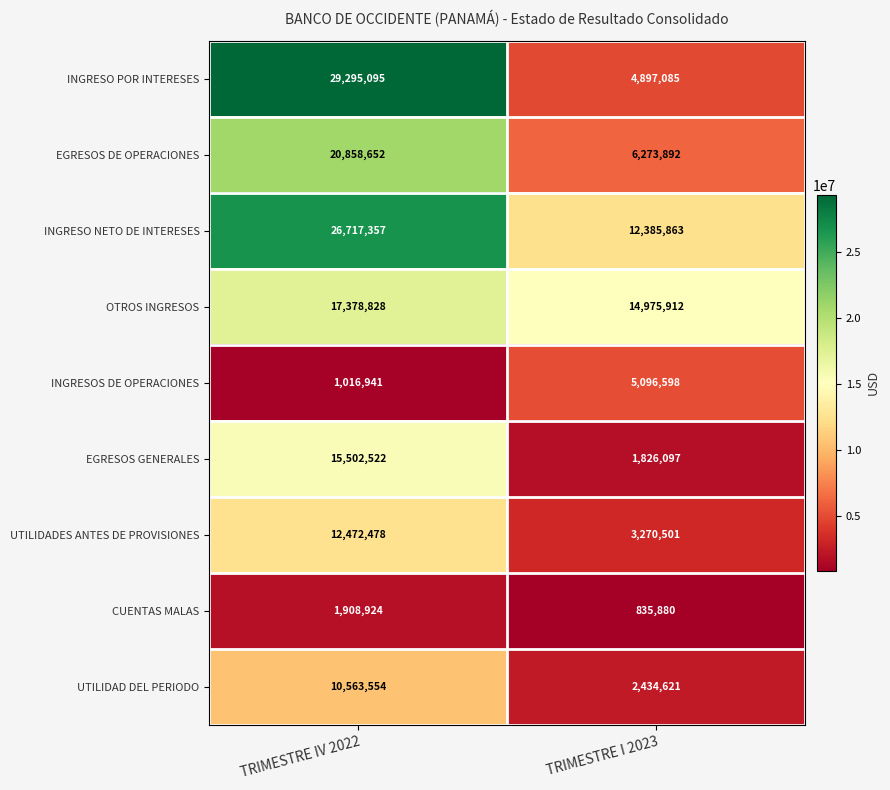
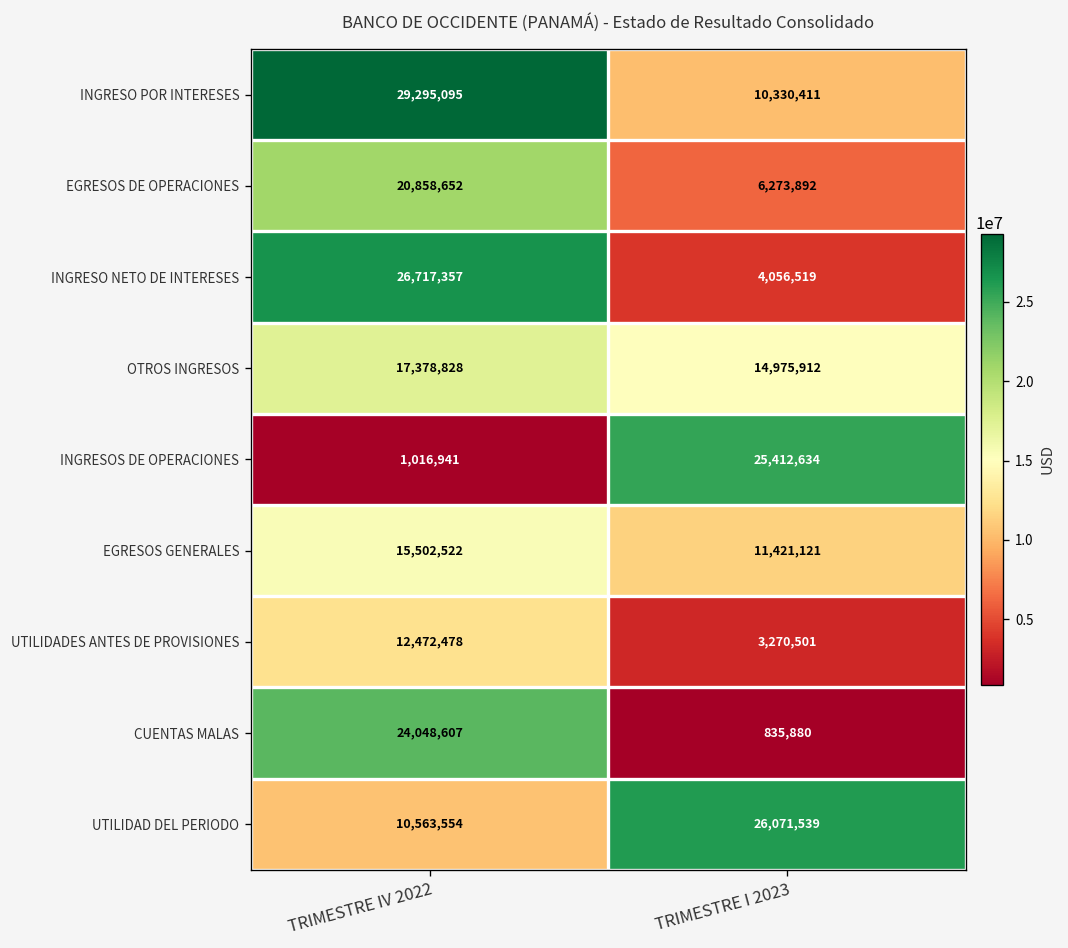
  {
    "INGRESO POR INTERESES": {
      "TRIMESTRE IV 2022": "29,295,095",
-     "TRIMESTRE I 2023": "4,897,085"
+     "TRIMESTRE I 2023": "10,330,411"
    },
    "EGRESOS DE OPERACIONES": {
      "TRIMESTRE IV 2022": "20,858,652",
      "TRIMESTRE I 2023": "6,273,892"
    },
    "INGRESO NETO DE INTERESES": {
      "TRIMESTRE IV 2022": "26,717,357",
-     "TRIMESTRE I 2023": "12,385,863"
+     "TRIMESTRE I 2023": "4,056,519"
    },
    "OTROS INGRESOS": {
      "TRIMESTRE IV 2022": "17,378,828",
      "TRIMESTRE I 2023": "14,975,912"
    },
    "INGRESOS DE OPERACIONES": {
      "TRIMESTRE IV 2022": "1,016,941",
-     "TRIMESTRE I 2023": "5,096,598"
+     "TRIMESTRE I 2023": "25,412,634"
    },
    "EGRESOS GENERALES": {
      "TRIMESTRE IV 2022": "15,502,522",
-     "TRIMESTRE I 2023": "1,826,097"
+     "TRIMESTRE I 2023": "11,421,121"
    },
    "UTILIDADES ANTES DE PROVISIONES": {
      "TRIMESTRE IV 2022": "12,472,478",
      "TRIMESTRE I 2023": "3,270,501"
    },
    "CUENTAS MALAS": {
-     "TRIMESTRE IV 2022": "1,908,924",
+     "TRIMESTRE IV 2022": "24,048,607",
      "TRIMESTRE I 2023": "835,880"
    },
    "UTILIDAD DEL PERIODO": {
      "TRIMESTRE IV 2022": "10,563,554",
-     "TRIMESTRE I 2023": "2,434,621"
+     "TRIMESTRE I 2023": "26,071,539"
    }
  }
